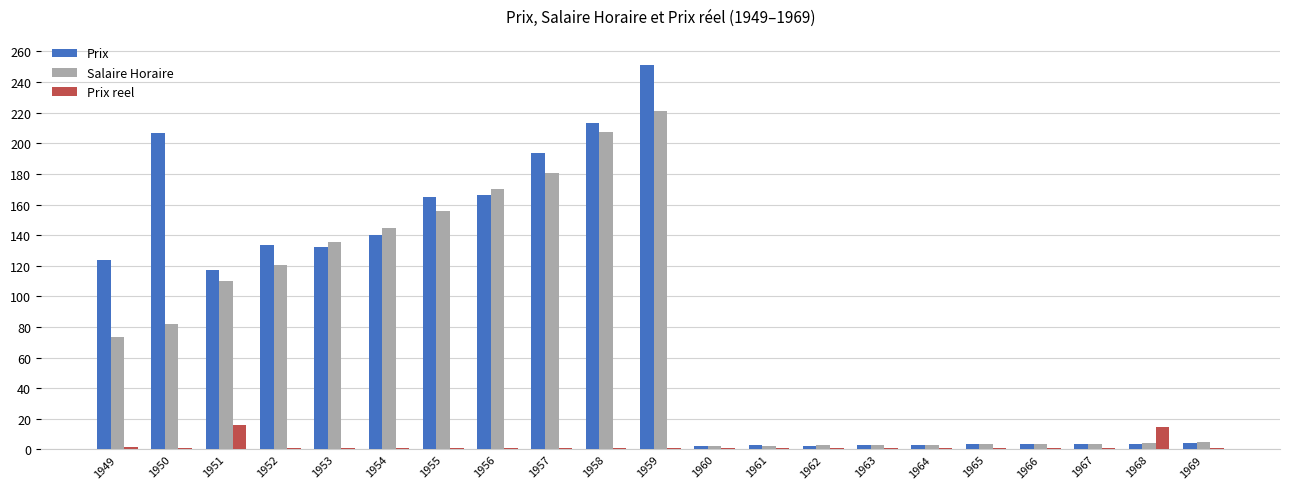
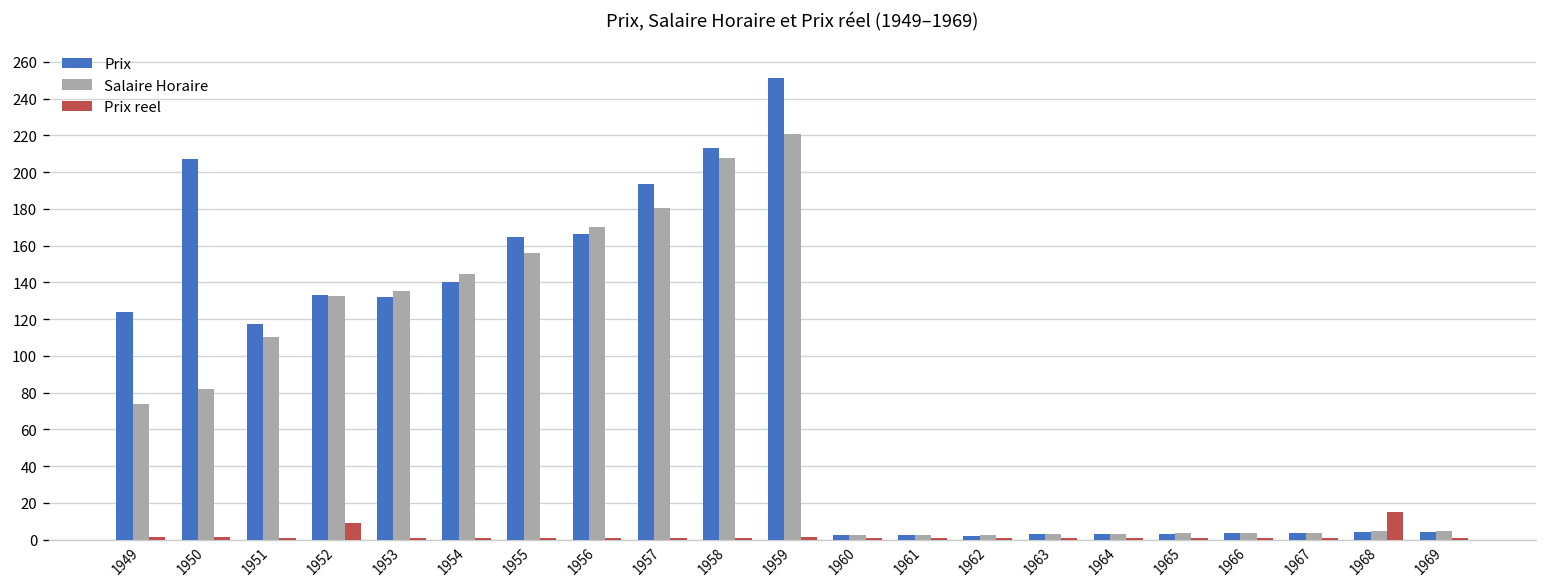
  {
    "Prix": {
      "1949": 124,
      "1950": 207,
      "1951": 117,
      "1952": 133,
      "1953": 132,
      "1954": 140,
      "1955": 165,
      "1956": 166,
      "1957": 194,
      "1958": 213,
      "1959": 251,
      "1960": 3,
      "1961": 3,
      "1962": 2,
      "1963": 3,
      "1964": 3,
      "1965": 3,
      "1966": 4,
      "1967": 4,
      "1968": 4,
      "1969": 4
    },
    "Salaire Horaire": {
      "1949": 74,
      "1950": 82,
      "1951": 110,
-     "1952": 121,
+     "1952": 133,
      "1953": 135,
      "1954": 145,
      "1955": 156,
      "1956": 170,
      "1957": 181,
      "1958": 208,
      "1959": 221,
      "1960": 2,
      "1961": 3,
      "1962": 3,
      "1963": 3,
      "1964": 3,
      "1965": 3,
      "1966": 4,
      "1967": 4,
      "1968": 4,
      "1969": 5
    },
    "Prix reel": {
-     "1951": 16,
-     "1952": 1,
+     "1951": 1,
+     "1952": 9,
      "1968": 15
    }
  }
